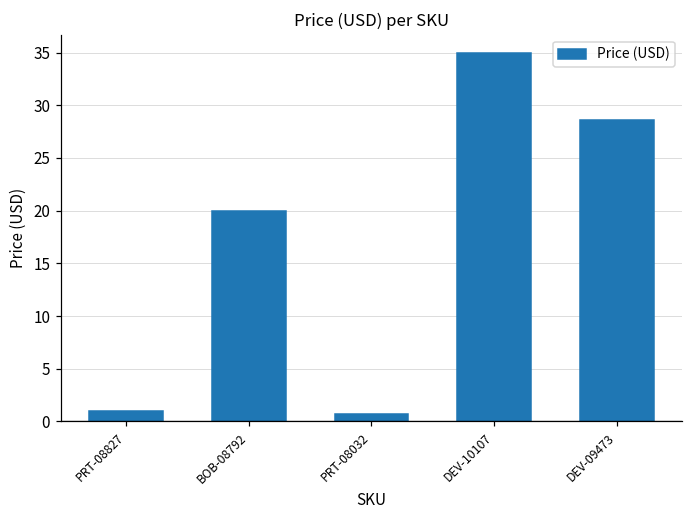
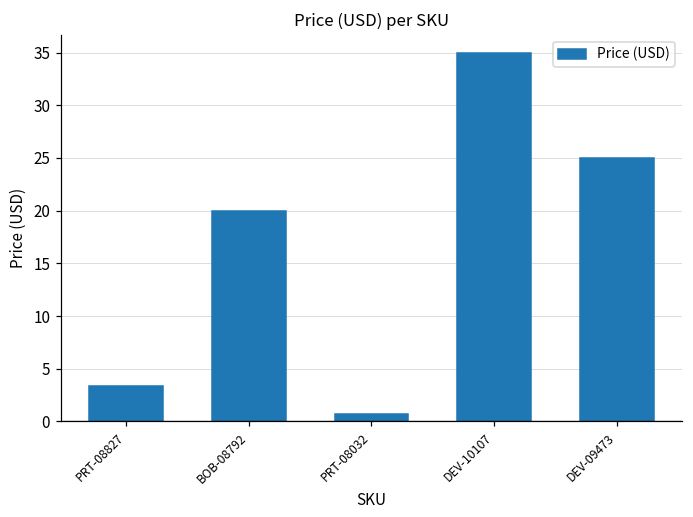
  {
-   "PRT-08827": 1,
+   "PRT-08827": 3,
    "BOB-08792": 20,
    "PRT-08032": 1,
    "DEV-10107": 35,
-   "DEV-09473": 29
+   "DEV-09473": 25
  }
